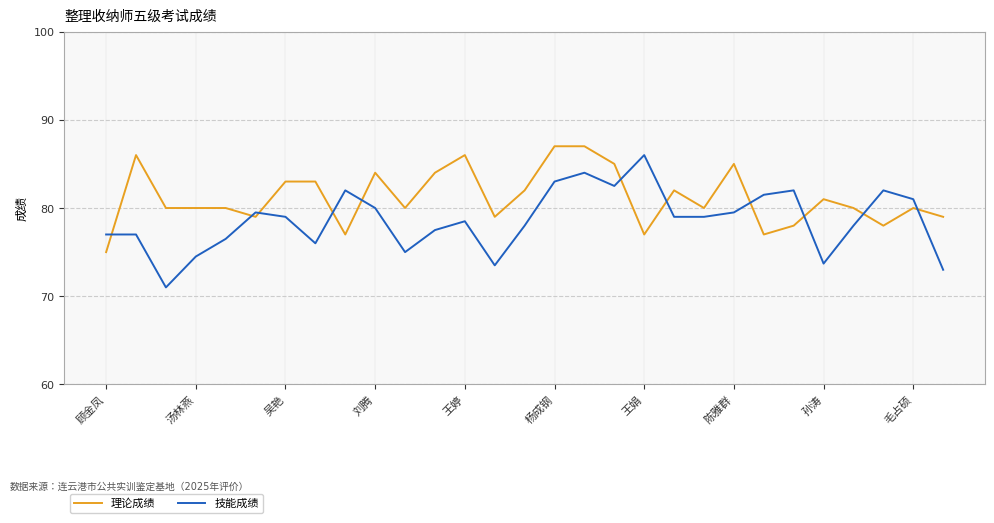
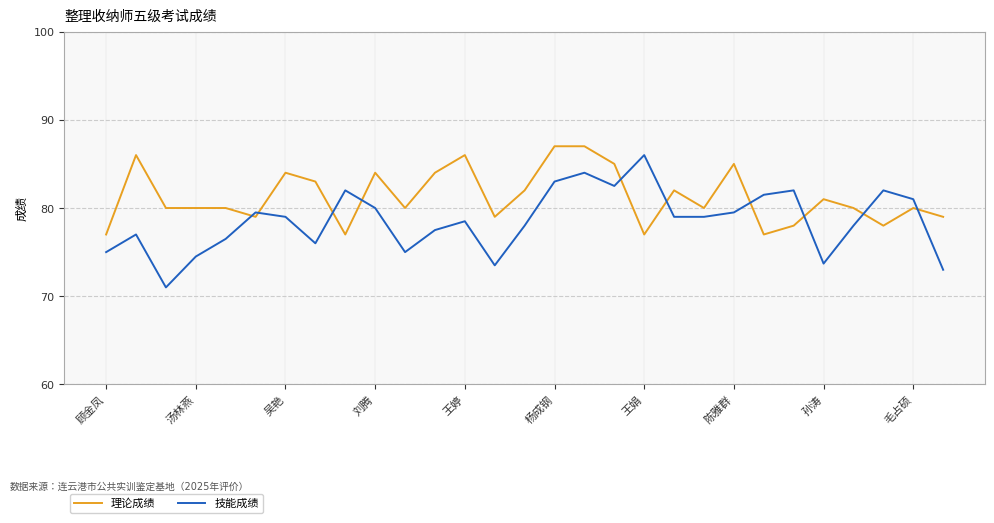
  {
    "理论成绩": {
-     "顾金凤": 75,
+     "顾金凤": 77,
      "汤林燕": 80,
-     "吴艳": 83,
+     "吴艳": 84,
      "刘腾": 84,
      "王婷": 86,
      "杨成钢": 87,
      "王娟": 77,
      "陈雅群": 85,
      "孙涛": 81,
      "毛占硕": 80
    },
    "技能成绩": {
-     "顾金凤": 77,
+     "顾金凤": 75,
      "汤林燕": 75,
      "吴艳": 79,
      "刘腾": 80,
      "王婷": 79,
      "杨成钢": 83,
      "王娟": 86,
      "陈雅群": 80,
      "孙涛": 74,
      "毛占硕": 81
    }
  }
